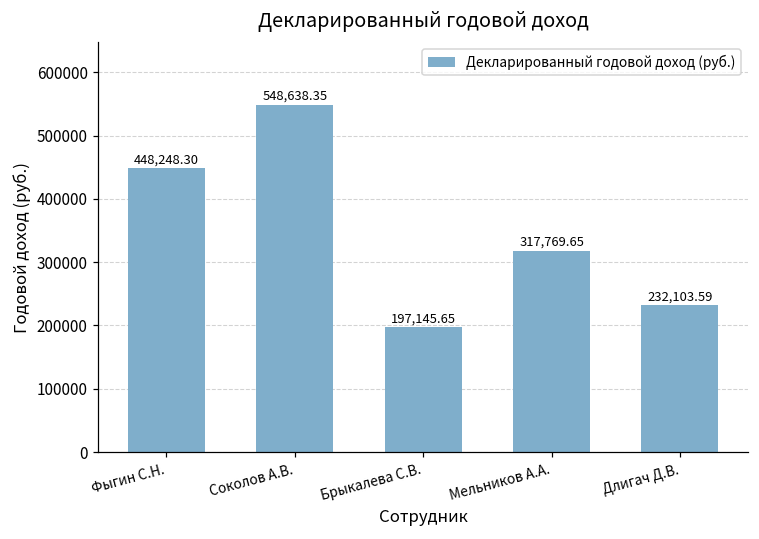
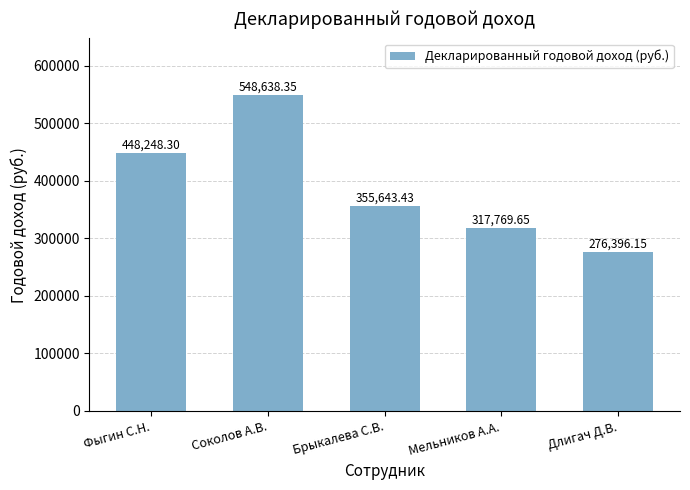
  {
    "Фыгин С.Н.": "448,248.30",
    "Соколов А.В.": "548,638.35",
-   "Брыкалева С.В.": "197,145.65",
+   "Брыкалева С.В.": "355,643.43",
    "Мельников А.А.": "317,769.65",
-   "Длигач Д.В.": "232,103.59"
+   "Длигач Д.В.": "276,396.15"
  }
